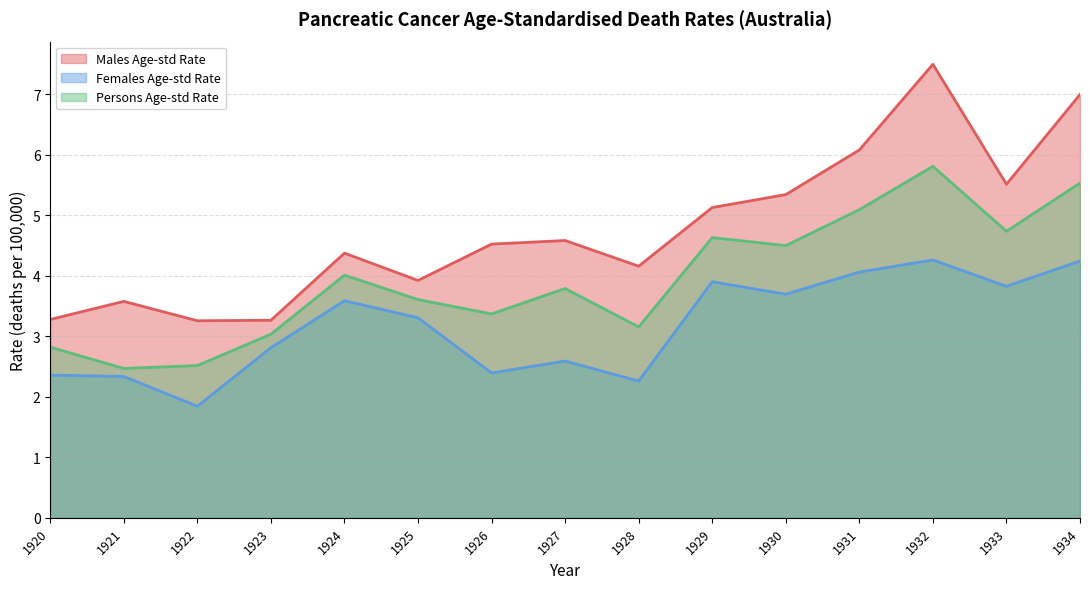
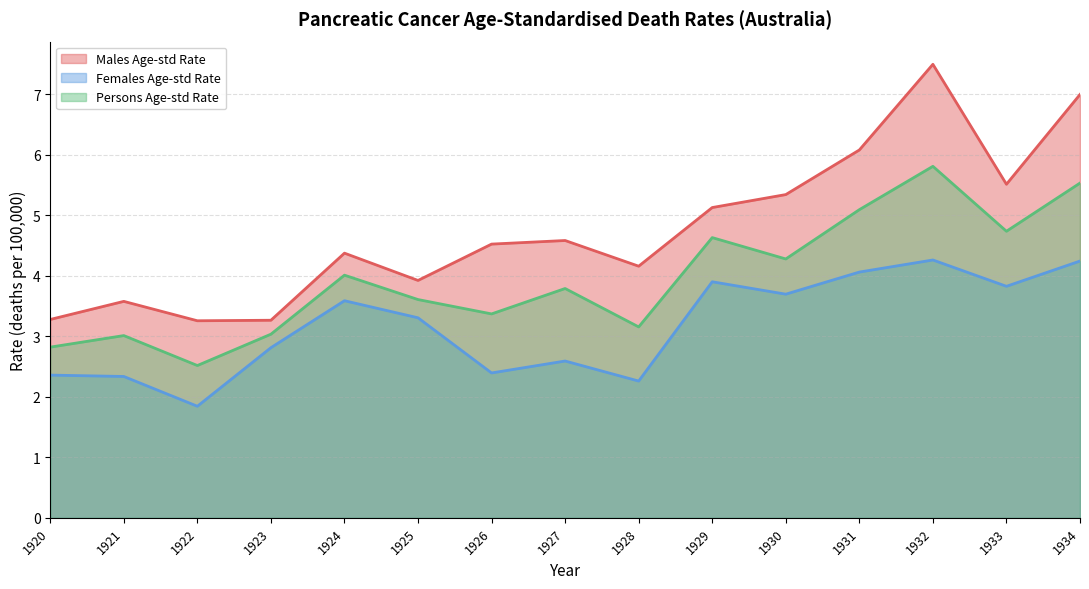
  {
    "Males Age-std Rate": {
      "1920": 3.3,
      "1921": 3.6,
      "1922": 3.3,
      "1923": 3.3,
      "1924": 4.4,
      "1925": 3.9,
      "1926": 4.5,
      "1927": 4.6,
      "1928": 4.2,
      "1929": 5.1,
      "1930": 5.3,
      "1931": 6.1,
      "1932": 7.5,
      "1933": 5.5,
      "1934": 7.0
    },
    "Females Age-std Rate": {
      "1920": 2.4,
      "1921": 2.3,
      "1922": 1.8,
      "1923": 2.8,
      "1924": 3.6,
      "1925": 3.3,
      "1926": 2.4,
      "1927": 2.6,
      "1928": 2.3,
      "1929": 3.9,
      "1930": 3.7,
      "1931": 4.1,
      "1932": 4.3,
      "1933": 3.8,
      "1934": 4.2
    },
    "Persons Age-std Rate": {
      "1920": 2.8,
-     "1921": 2.5,
+     "1921": 3.0,
      "1922": 2.5,
      "1923": 3.0,
      "1924": 4.0,
      "1925": 3.6,
      "1926": 3.4,
      "1927": 3.8,
      "1928": 3.2,
      "1929": 4.6,
-     "1930": 4.5,
+     "1930": 4.3,
      "1931": 5.1,
      "1932": 5.8,
      "1933": 4.7,
      "1934": 5.5
    }
  }
